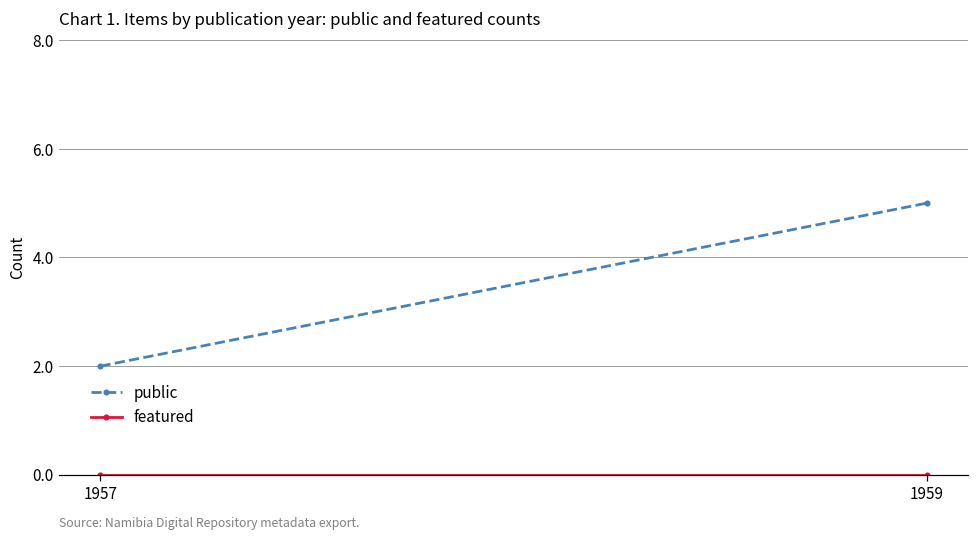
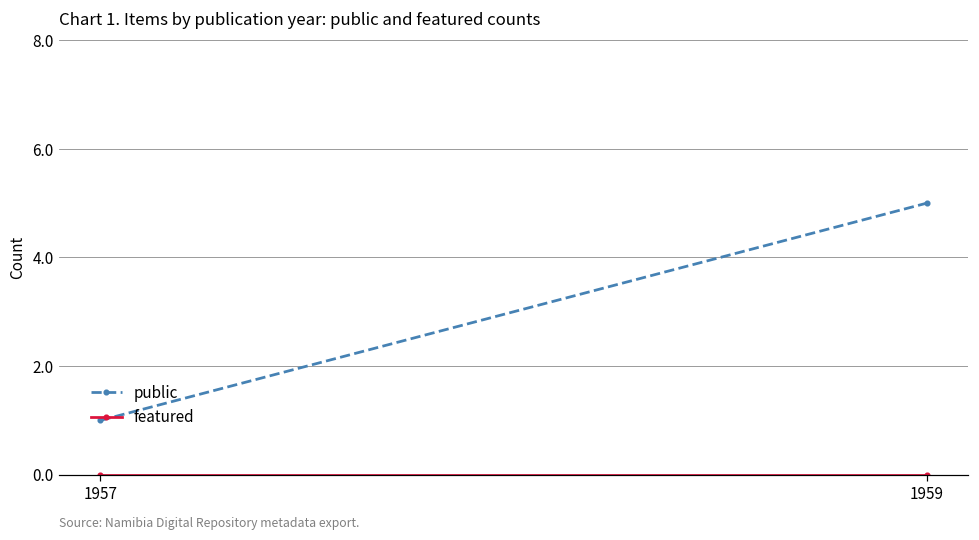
  {
    "public": {
-     "1957": 2,
+     "1957": 1,
      "1959": 5
    },
    "featured": {
      "1957": 0,
      "1959": 0
    }
  }
